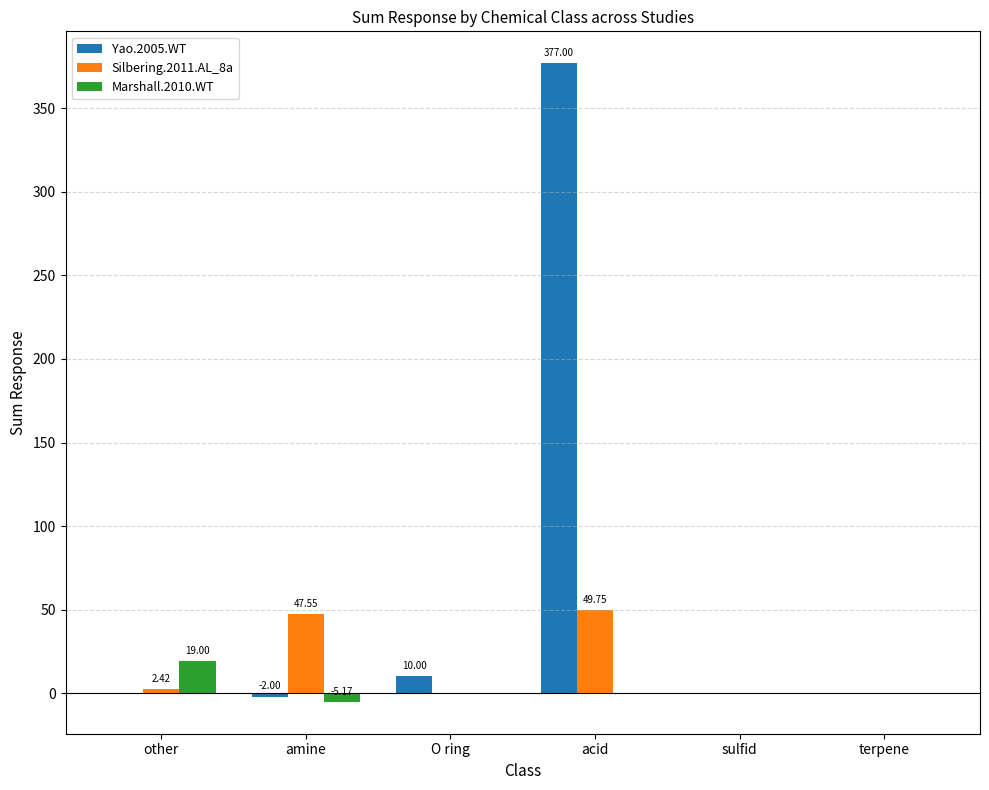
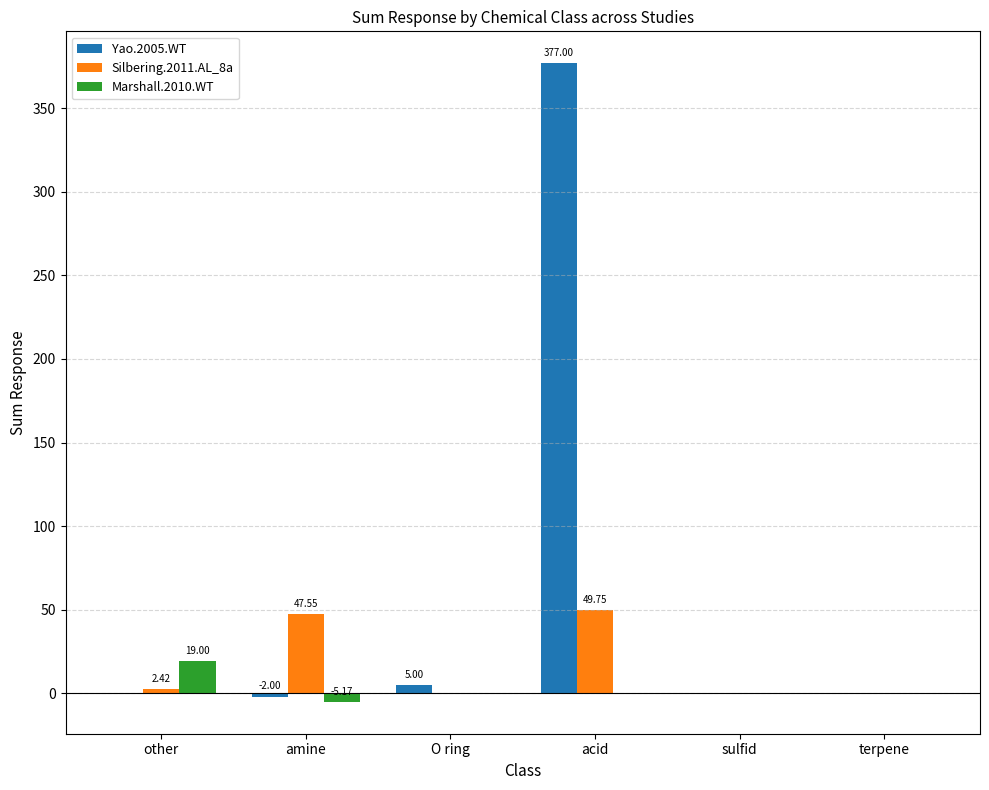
  {
    "Yao.2005.WT": {
      "amine": -2.00,
-     "O ring": 10.00,
+     "O ring": 5.00,
      "acid": 377.00
    },
    "Silbering.2011.AL_8a": {
      "other": 2.42,
      "amine": 47.55,
      "acid": 49.75
    },
    "Marshall.2010.WT": {
      "other": 19.00,
      "amine": -5.17
    }
  }
